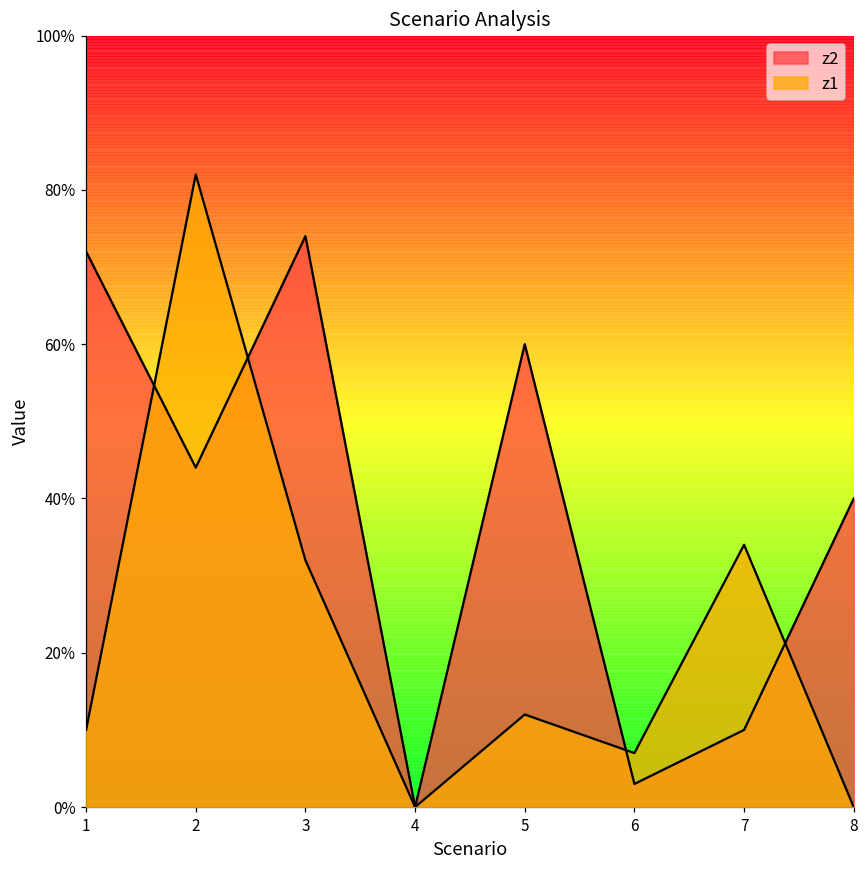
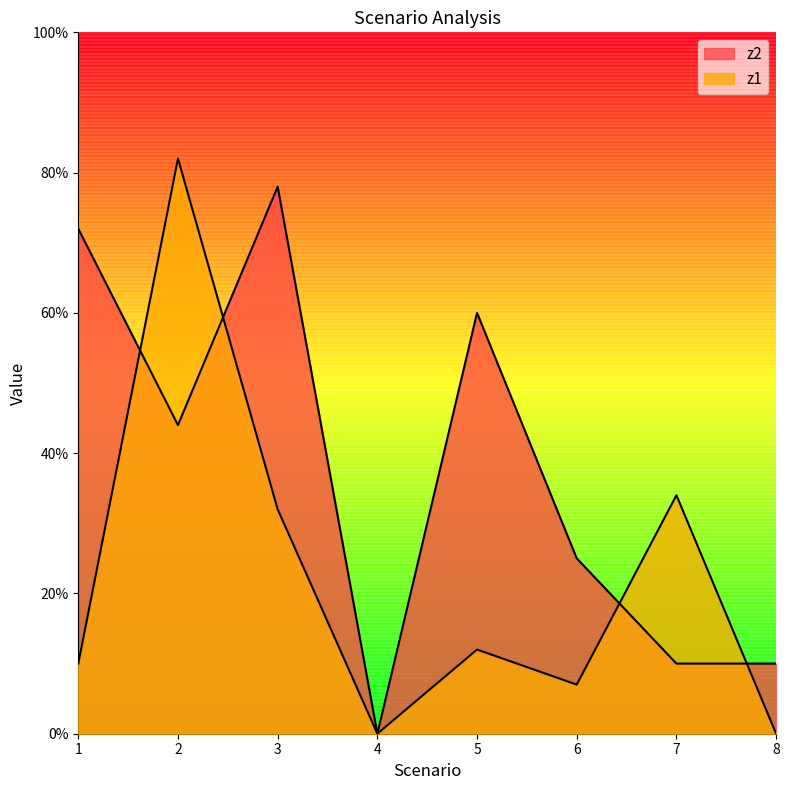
  {
    "z2": {
      "1": "72%",
      "2": "44%",
-     "3": "74%",
+     "3": "78%",
      "5": "60%",
-     "6": "3%",
+     "6": "25%",
      "7": "10%",
-     "8": "40%"
+     "8": "10%"
    },
    "z1": {
      "1": "10%",
      "2": "82%",
      "3": "32%",
      "5": "12%",
      "6": "7%",
      "7": "34%",
      "8": "0%"
    }
  }
